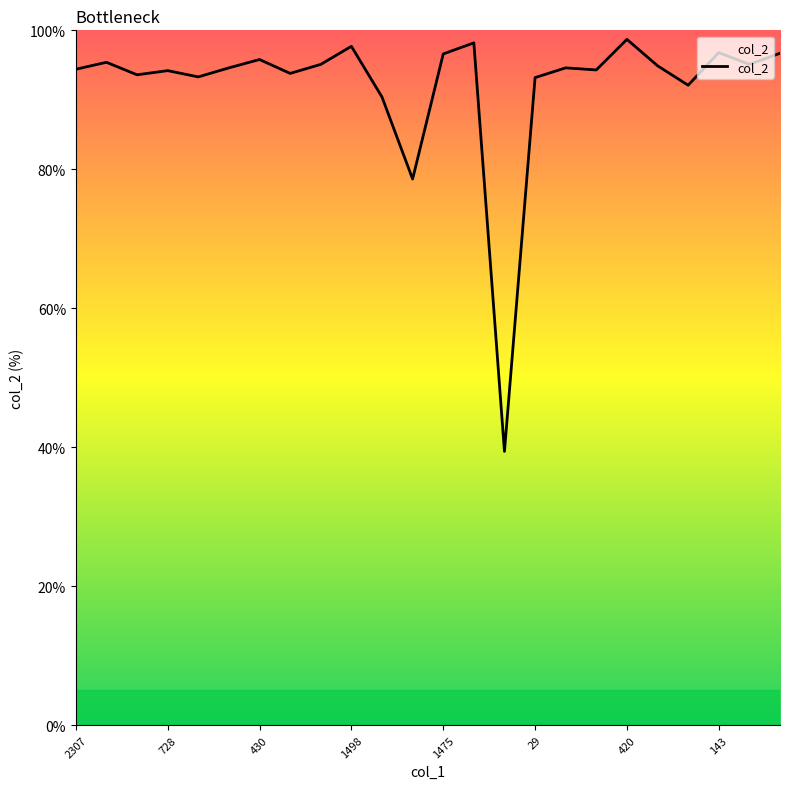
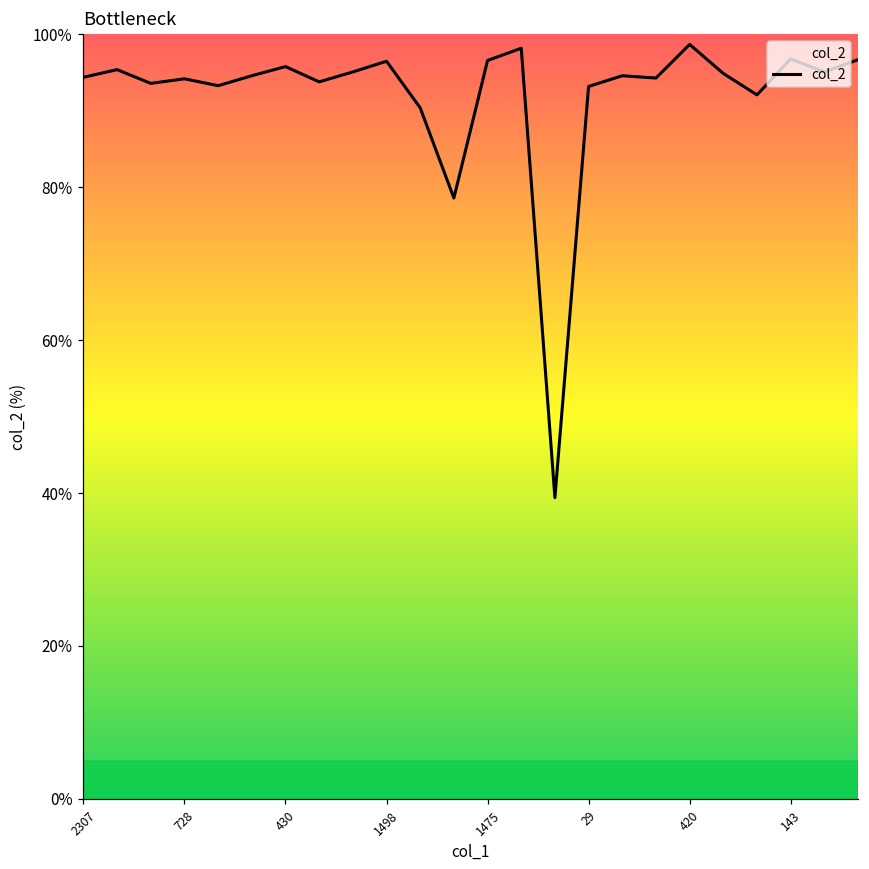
  {
    "2307": "94%",
    "728": "94%",
    "430": "96%",
-   "1498": "98%",
+   "1498": "97%",
    "1475": "97%",
    "29": "93%",
    "420": "99%"
  }
